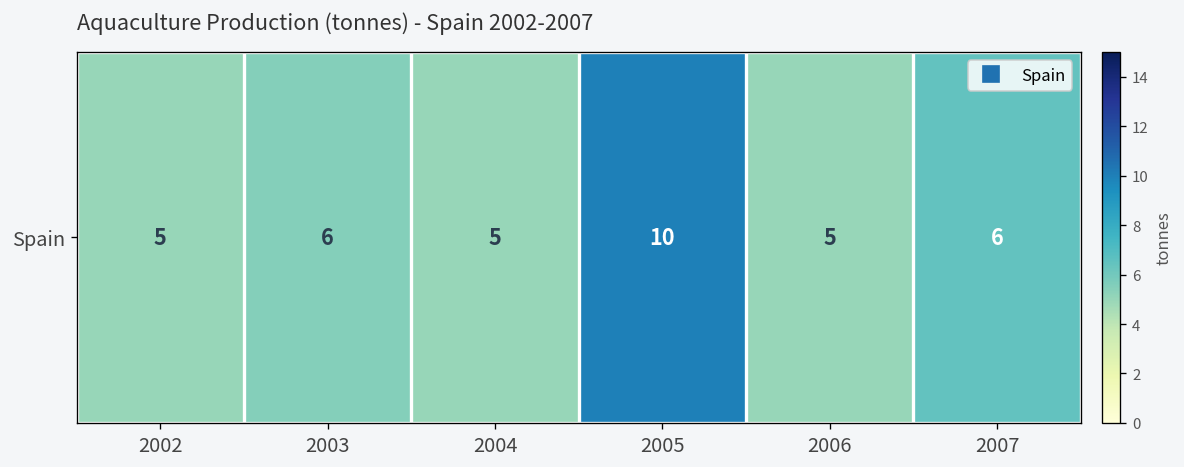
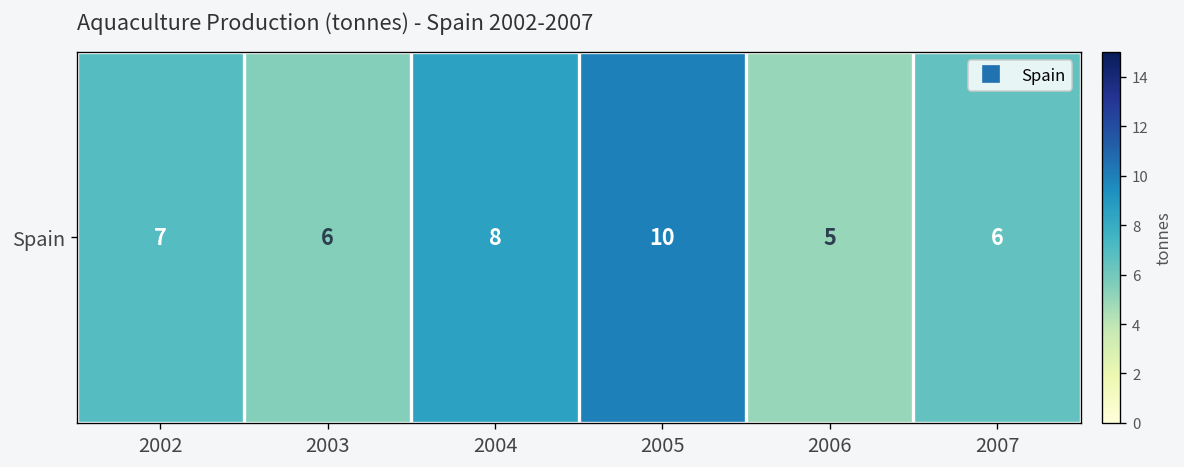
  {
    "Spain": {
-     "2002": 5,
+     "2002": 7,
      "2003": 6,
-     "2004": 5,
+     "2004": 8,
      "2005": 10,
      "2006": 5,
      "2007": 6
    }
  }
